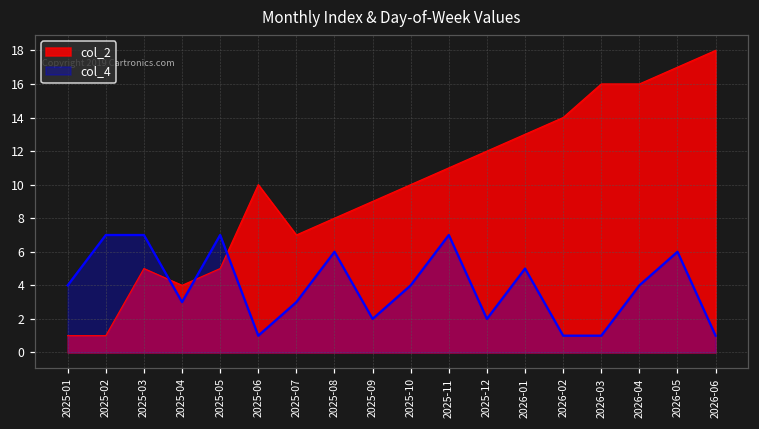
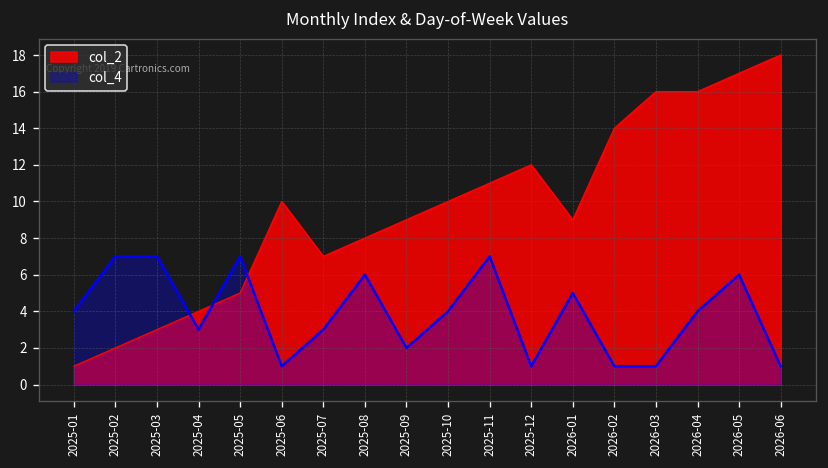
  {
    "col_2": {
      "2025-01": 1,
-     "2025-02": 1,
-     "2025-03": 5,
+     "2025-02": 2,
+     "2025-03": 3,
      "2025-04": 4,
      "2025-05": 5,
      "2025-06": 10,
      "2025-07": 7,
      "2025-08": 8,
      "2025-09": 9,
      "2025-10": 10,
      "2025-11": 11,
      "2025-12": 12,
-     "2026-01": 13,
+     "2026-01": 9,
      "2026-02": 14,
      "2026-03": 16,
      "2026-04": 16,
      "2026-05": 17,
      "2026-06": 18
    },
    "col_4": {
      "2025-01": 4,
      "2025-02": 7,
      "2025-03": 7,
      "2025-04": 3,
      "2025-05": 7,
      "2025-06": 1,
      "2025-07": 3,
      "2025-08": 6,
      "2025-09": 2,
      "2025-10": 4,
      "2025-11": 7,
-     "2025-12": 2,
+     "2025-12": 1,
      "2026-01": 5,
      "2026-02": 1,
      "2026-03": 1,
      "2026-04": 4,
      "2026-05": 6,
      "2026-06": 1
    }
  }
